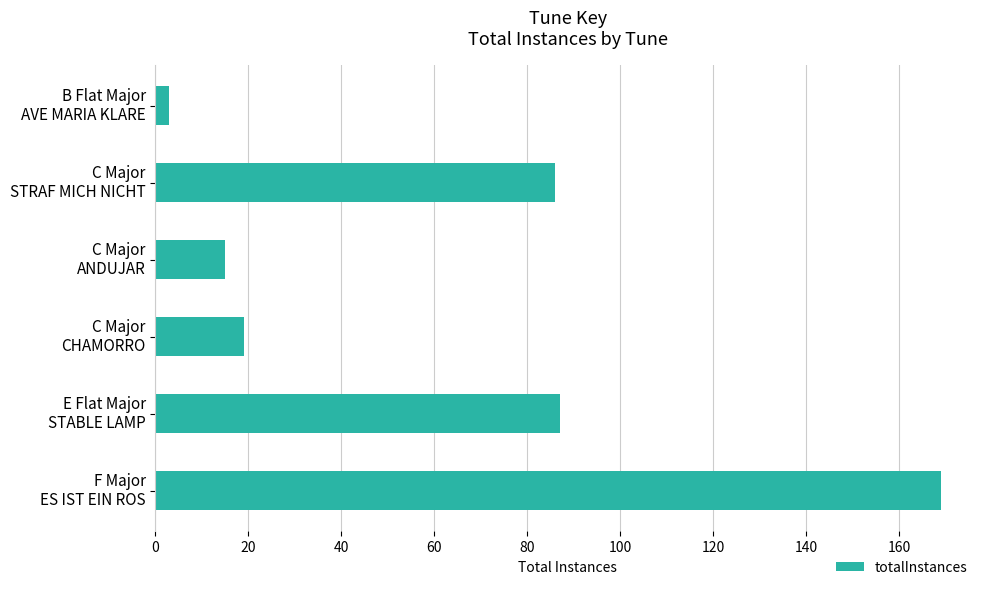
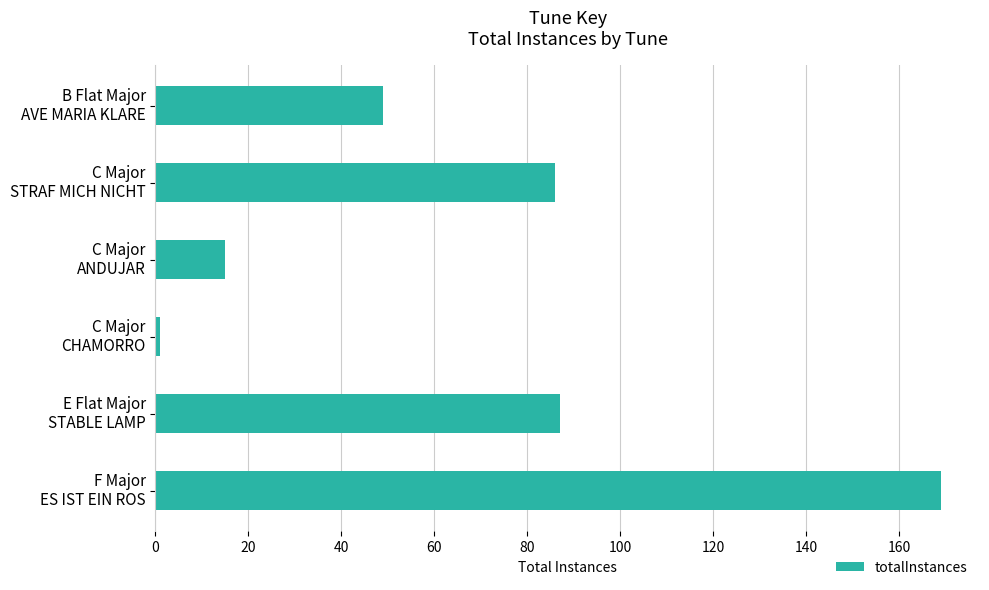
  {
-   "B Flat Major AVE MARIA KLARE": 3,
+   "B Flat Major AVE MARIA KLARE": 49,
    "C Major STRAF MICH NICHT": 86,
    "C Major ANDUJAR": 15,
-   "C Major CHAMORRO": 19,
+   "C Major CHAMORRO": 1,
    "E Flat Major STABLE LAMP": 87,
    "F Major ES IST EIN ROS": 169
  }
